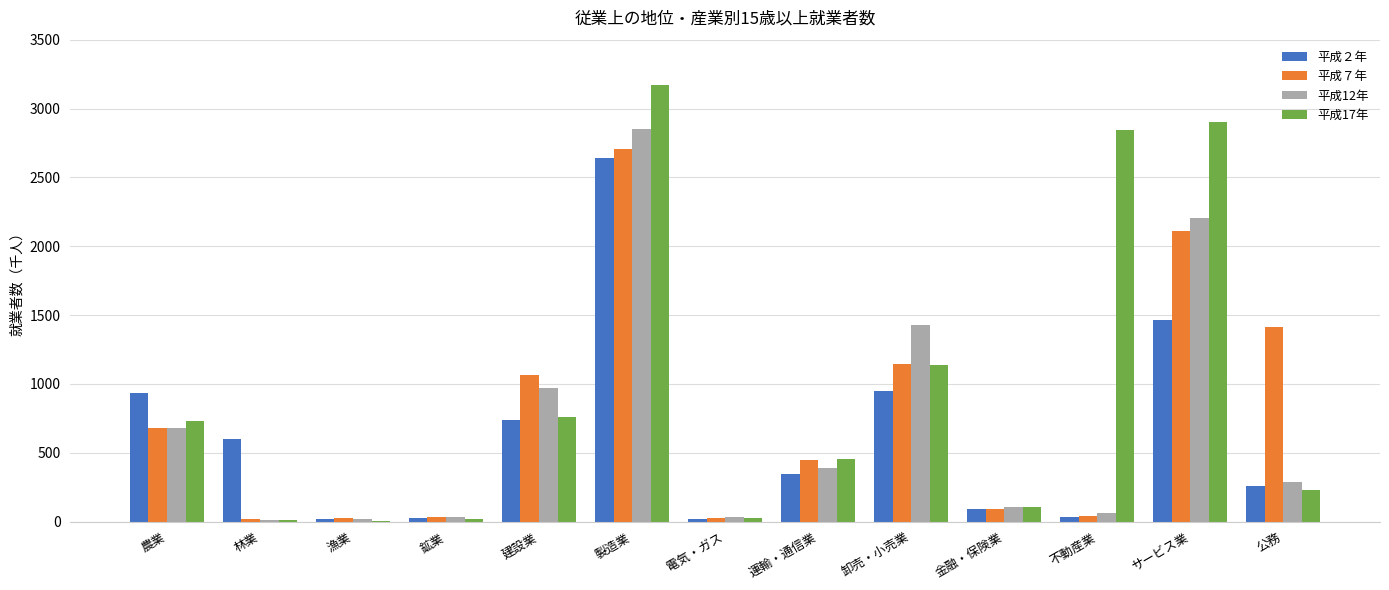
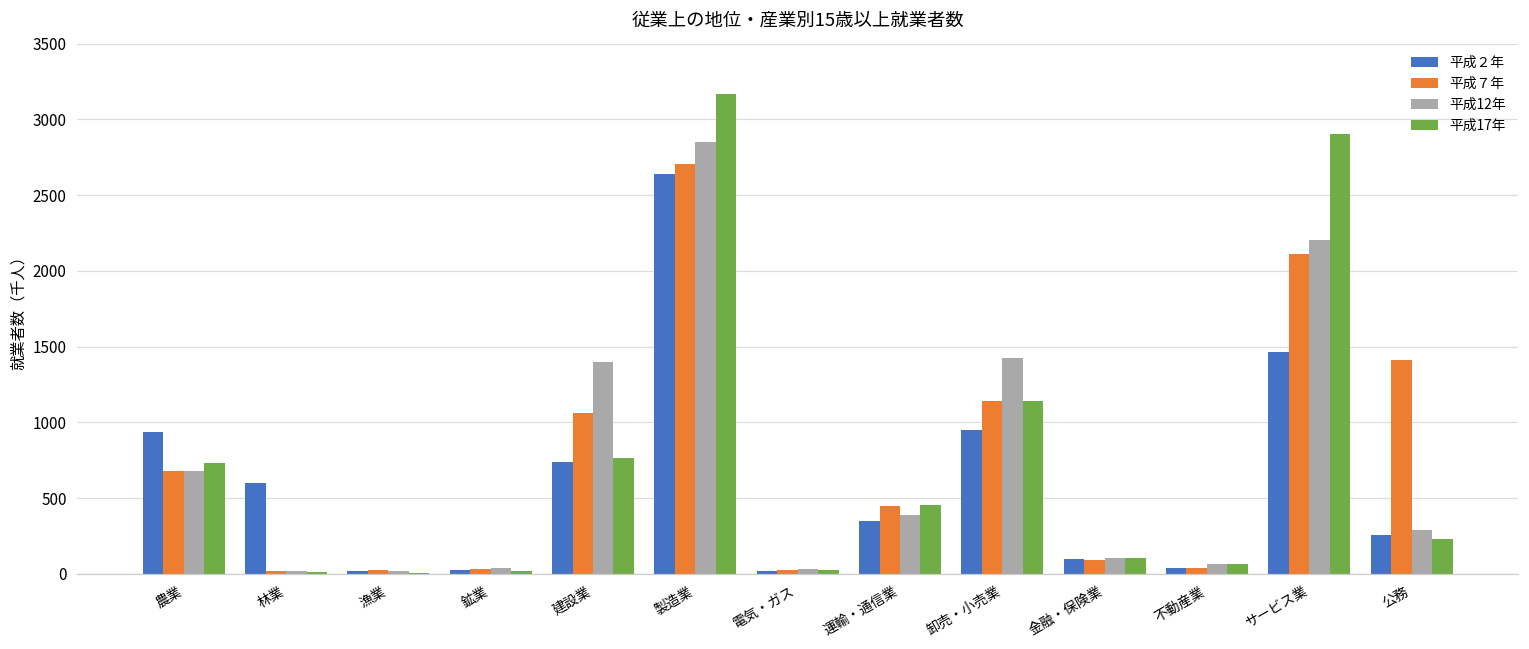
  {
    "平成２年": {
      "農業": 930,
      "林業": 600,
      "鉱業": 30,
      "建設業": 740,
      "製造業": 2640,
      "運輸・通信業": 350,
      "卸売・小売業": 950,
      "金融・保険業": 100,
      "不動産業": 40,
      "サービス業": 1470,
      "公務": 260
    },
    "平成７年": {
      "農業": 680,
      "漁業": 30,
      "鉱業": 30,
      "建設業": 1060,
      "製造業": 2700,
      "電気・ガス": 30,
      "運輸・通信業": 450,
      "卸売・小売業": 1140,
      "金融・保険業": 90,
      "不動産業": 40,
      "サービス業": 2110,
      "公務": 1410
    },
    "平成12年": {
      "農業": 680,
      "鉱業": 40,
-     "建設業": 970,
+     "建設業": 1400,
      "製造業": 2850,
      "電気・ガス": 30,
      "運輸・通信業": 390,
      "卸売・小売業": 1430,
      "金融・保険業": 110,
      "不動産業": 60,
      "サービス業": 2200,
      "公務": 290
    },
    "平成17年": {
      "農業": 730,
      "建設業": 760,
      "製造業": 3170,
      "電気・ガス": 30,
      "運輸・通信業": 460,
      "卸売・小売業": 1140,
      "金融・保険業": 110,
-     "不動産業": 2840,
+     "不動産業": 60,
      "サービス業": 2910,
      "公務": 230
    }
  }
